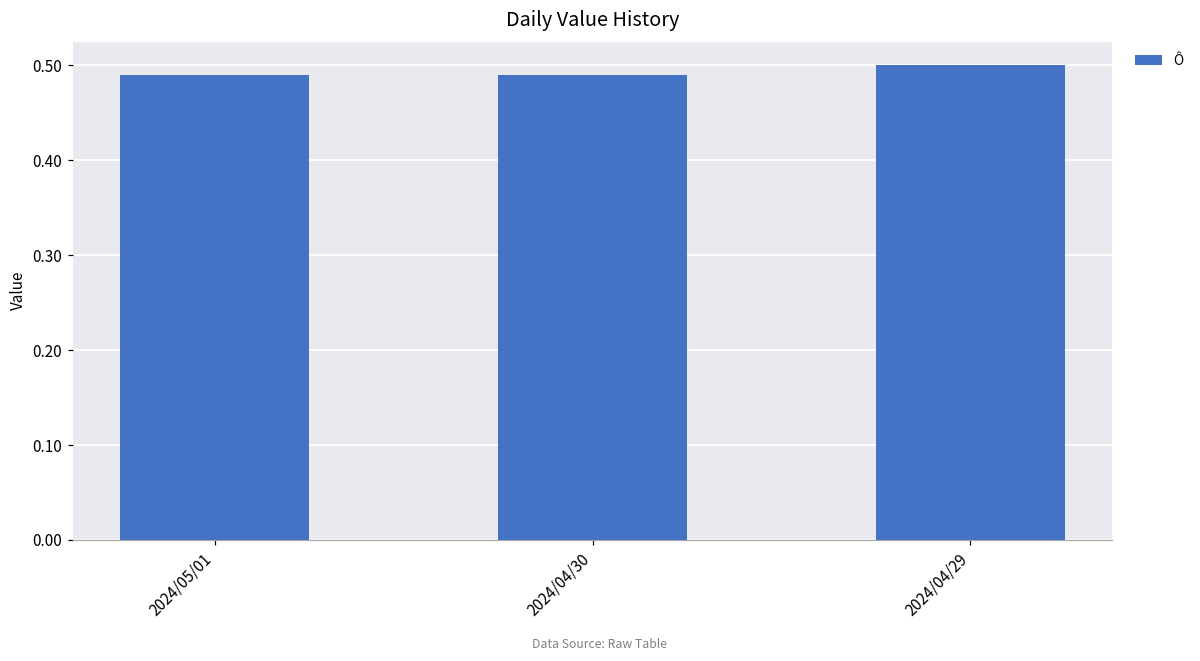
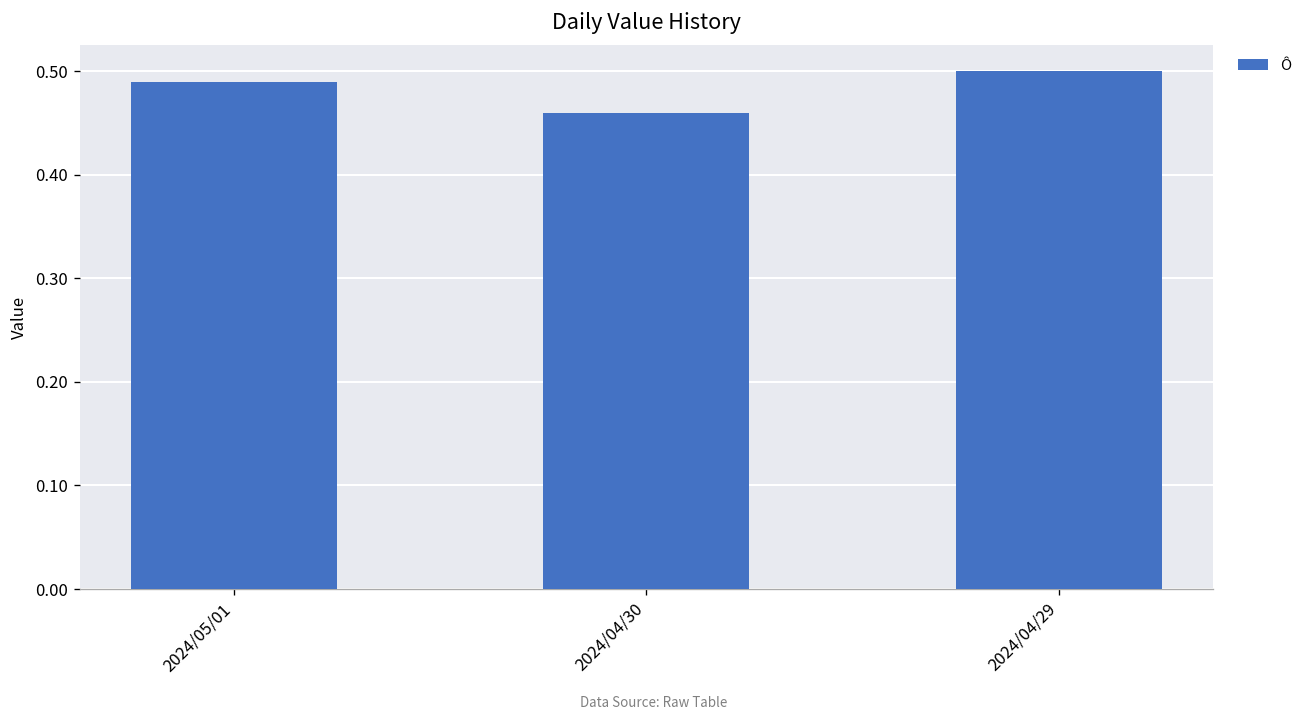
  {
    "2024/05/01": 0.49,
-   "2024/04/30": 0.49,
+   "2024/04/30": 0.46,
    "2024/04/29": 0.50
  }
